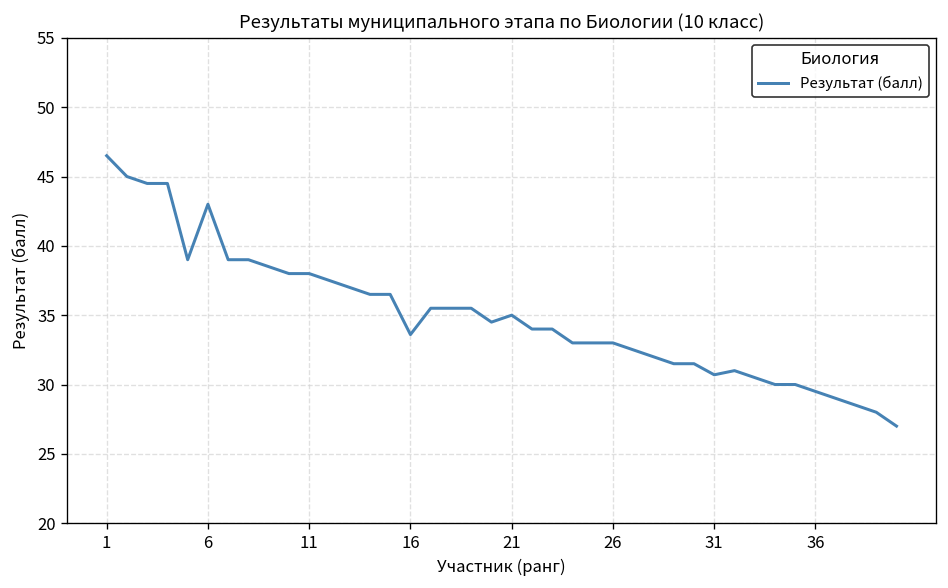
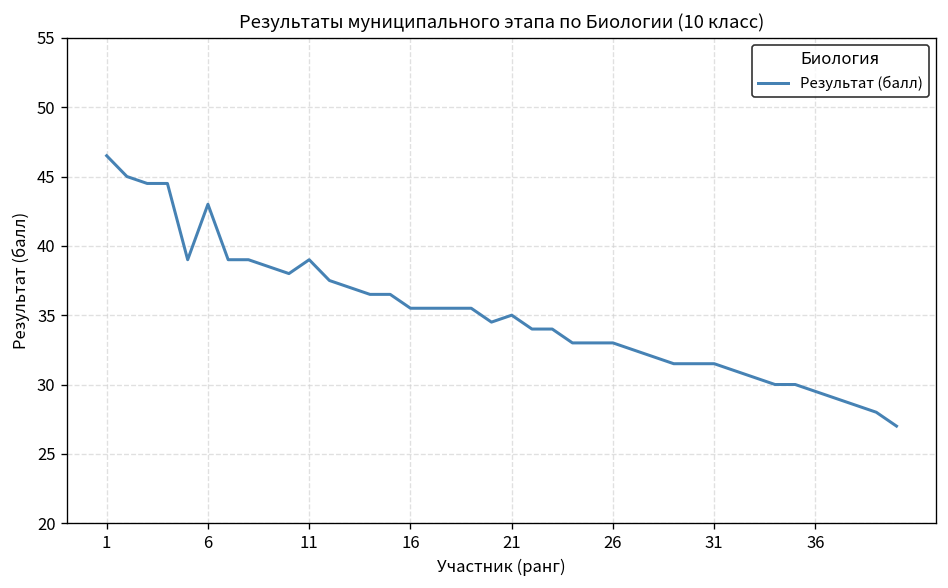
  {
    "1": 46.5,
    "6": 43.0,
-   "11": 38,
-   "16": 33.6,
+   "11": 39,
+   "16": 35.5,
    "21": 35.0,
    "26": 33.0,
-   "31": 30.7,
+   "31": 31.5,
    "36": 29.5
  }
